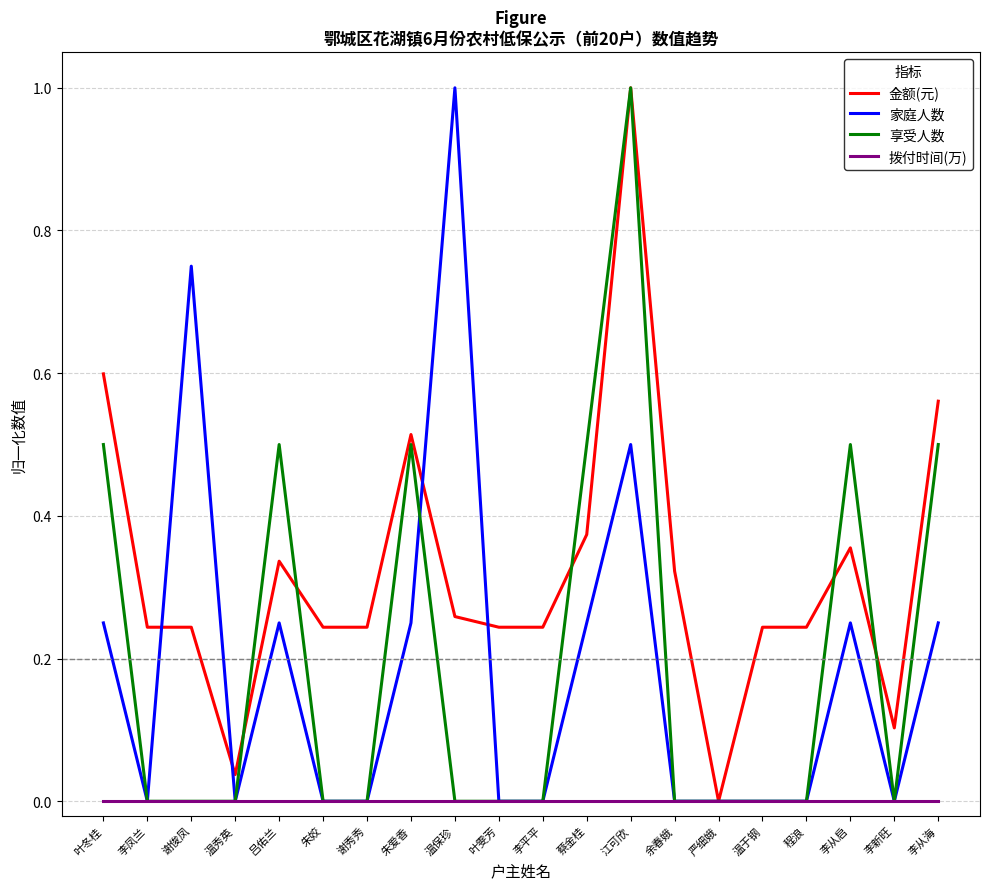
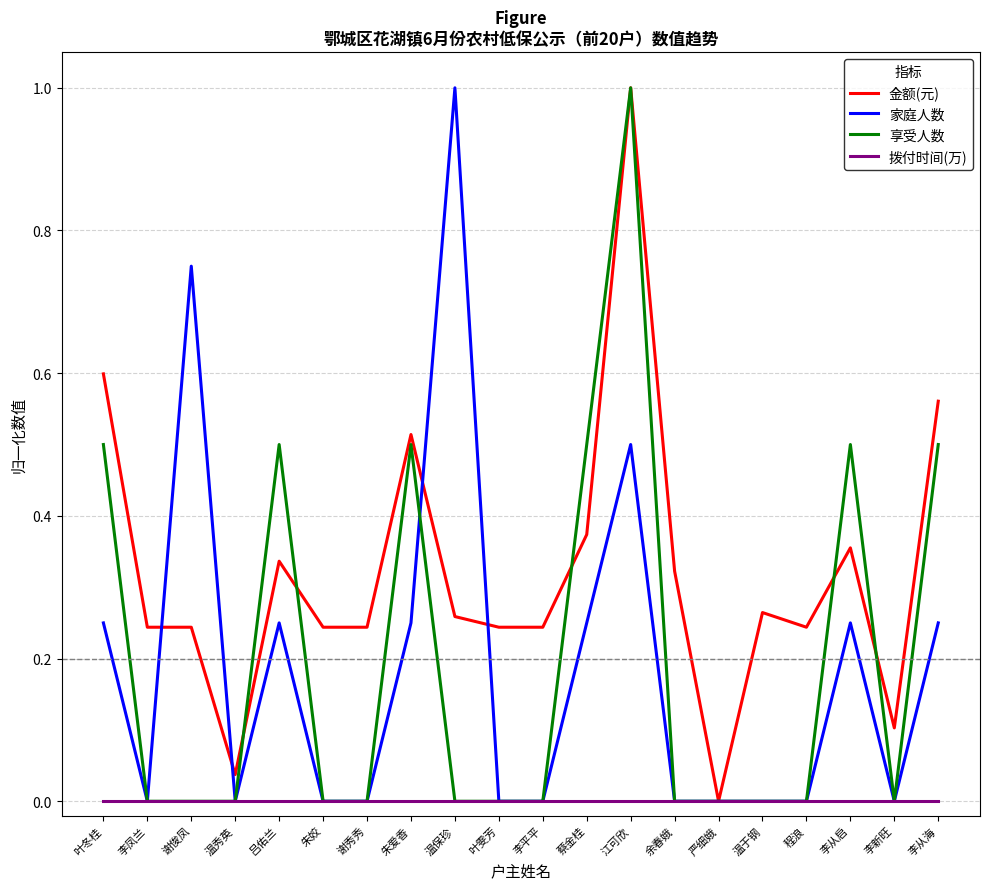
  {
    "金额(元)": {
      "叶冬桂": 0.60,
      "李凤兰": 0.24,
      "谢俊凤": 0.24,
      "温秀英": 0.04,
      "吕佑兰": 0.34,
      "朱姣": 0.24,
      "谢秀秀": 0.24,
      "朱爱香": 0.51,
      "温保珍": 0.26,
      "叶雯芳": 0.24,
      "李平平": 0.24,
      "蔡金桂": 0.37,
      "余春娥": 0.32,
-     "温于钢": 0.24,
+     "温于钢": 0.26,
      "程浪": 0.24,
      "李从启": 0.36,
      "李新旺": 0.10,
      "李从海": 0.56
    },
    "家庭人数": {
      "叶冬桂": 0.25,
      "谢俊凤": 0.75,
      "吕佑兰": 0.25,
      "朱爱香": 0.25,
      "温保珍": 1.00,
      "蔡金桂": 0.25,
      "江可欣": 0.50,
      "李从启": 0.25,
      "李从海": 0.25
    },
    "享受人数": {
      "叶冬桂": 0.50,
      "吕佑兰": 0.50,
      "朱爱香": 0.50,
      "蔡金桂": 0.50,
      "李从启": 0.50,
      "李从海": 0.50
    },
    "拨付时间(万)": {
      "叶冬桂": 0.00,
      "吕佑兰": 0.00,
      "朱爱香": 0.00,
      "蔡金桂": 0.00,
      "江可欣": 0.00,
      "李从启": 0.00,
      "李从海": 0.00
    }
  }
